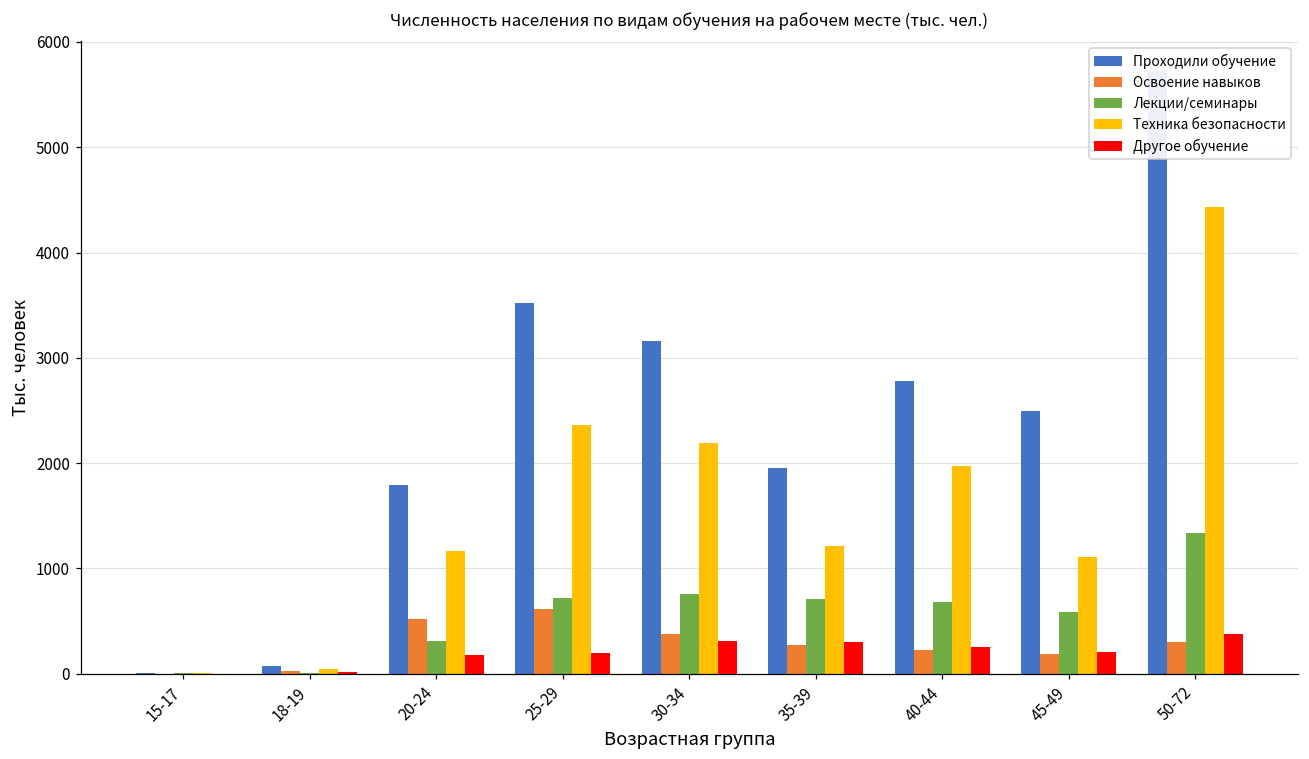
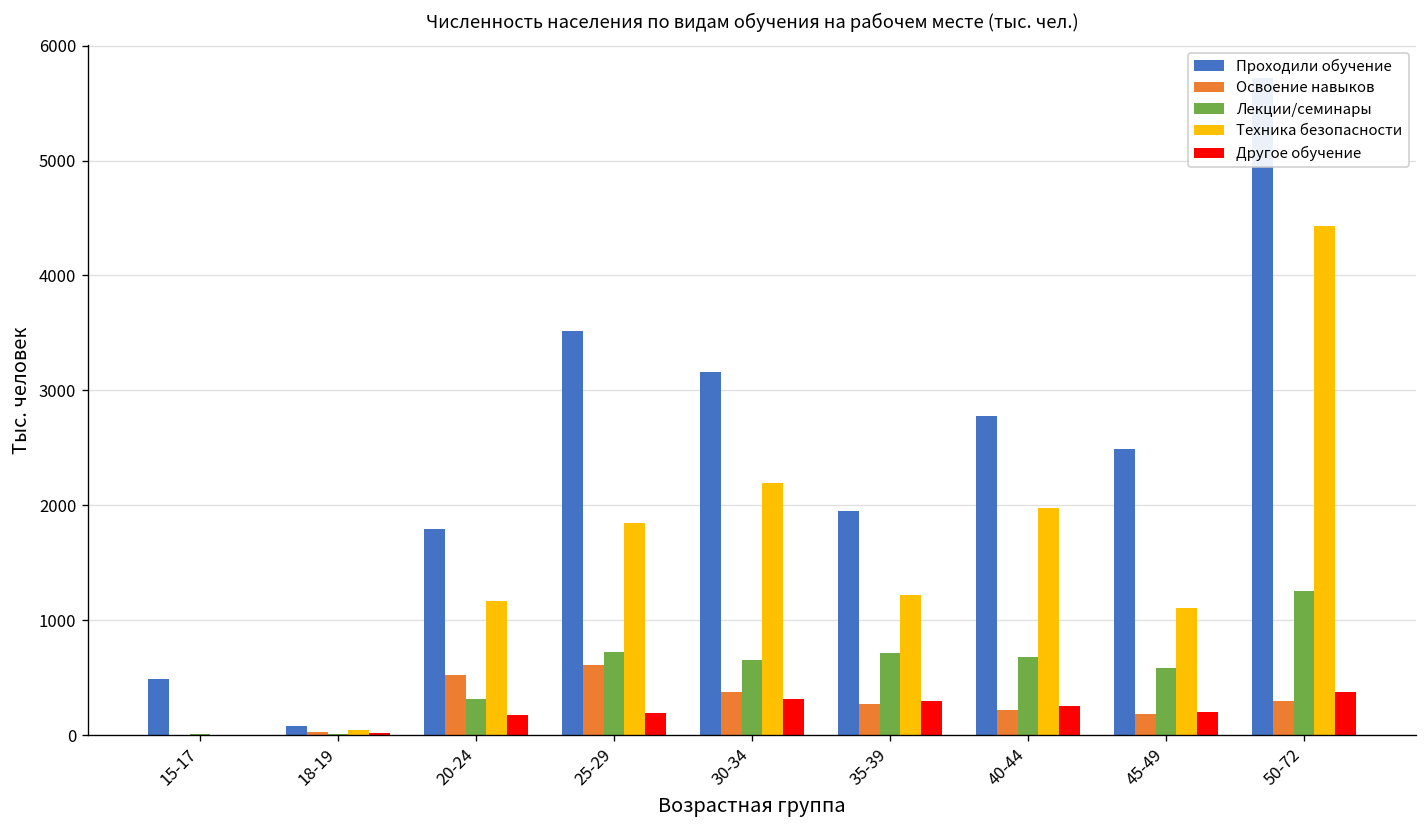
  {
    "Проходили обучение": {
-     "15-17": 0,
+     "15-17": 500,
      "18-19": 100,
      "20-24": 1800,
      "25-29": 3500,
      "30-34": 3200,
      "35-39": 2000,
      "40-44": 2800,
      "45-49": 2500
    },
    "Освоение навыков": {
      "18-19": 0,
      "20-24": 500,
      "25-29": 600,
      "30-34": 400,
      "35-39": 300,
      "40-44": 200,
      "45-49": 200,
      "50-72": 300
    },
    "Лекции/семинары": {
      "20-24": 300,
      "25-29": 700,
-     "30-34": 800,
+     "30-34": 700,
      "35-39": 700,
      "40-44": 700,
      "45-49": 600,
-     "50-72": 1340
+     "50-72": 1250
    },
    "Техника безопасности": {
      "18-19": 0,
      "20-24": 1200,
-     "25-29": 2400,
+     "25-29": 1800,
      "30-34": 2200,
      "35-39": 1200,
      "40-44": 2000,
      "45-49": 1100,
      "50-72": 4400
    },
    "Другое обучение": {
      "20-24": 200,
      "25-29": 200,
      "30-34": 300,
      "35-39": 300,
      "40-44": 300,
      "45-49": 200,
      "50-72": 400
    }
  }
